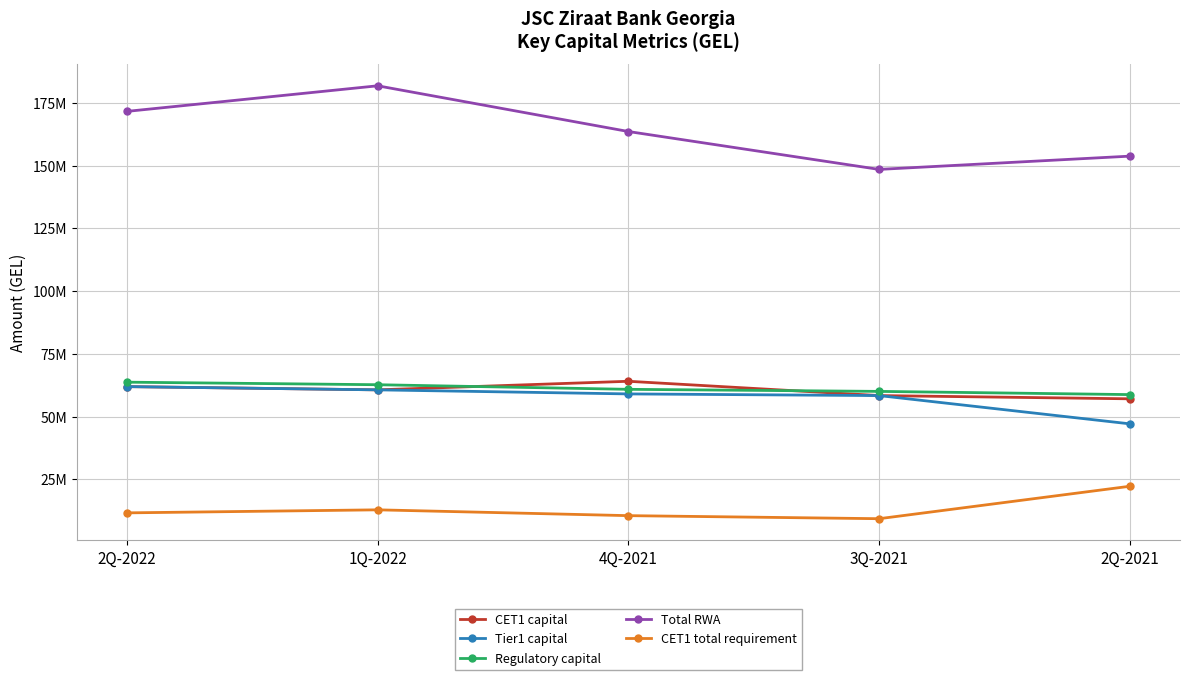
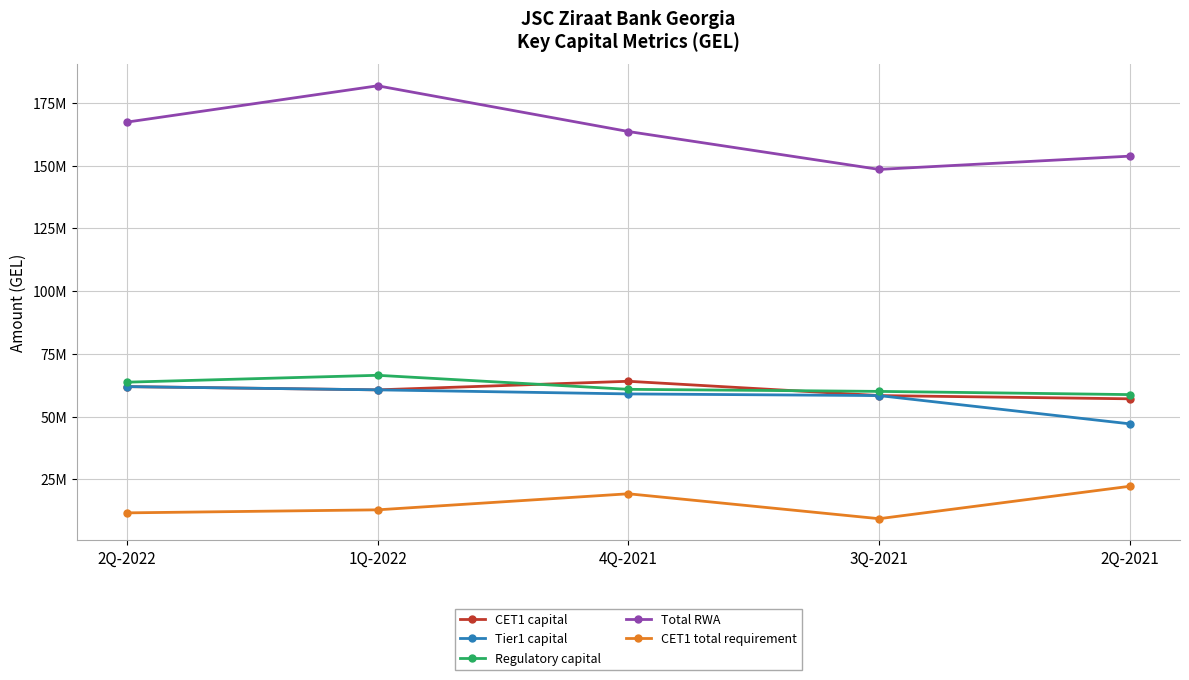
  {
    "CET1 capital": {
      "4Q-2021": 64000000,
      "2Q-2021": 57000000
    },
    "Tier1 capital": {
      "4Q-2021": 59000000,
      "2Q-2021": 47000000
    },
    "Regulatory capital": {
      "2Q-2022": 64000000,
-     "1Q-2022": 63000000,
+     "1Q-2022": 66000000,
      "4Q-2021": 61000000,
      "3Q-2021": 60000000,
      "2Q-2021": 59000000
    },
    "Total RWA": {
-     "2Q-2022": 172000000,
+     "2Q-2022": 167000000,
      "1Q-2022": 182000000,
      "4Q-2021": 164000000,
      "3Q-2021": 148000000,
      "2Q-2021": 154000000
    },
    "CET1 total requirement": {
      "2Q-2022": 12000000,
      "1Q-2022": 13000000,
-     "4Q-2021": 11000000,
+     "4Q-2021": 19000000,
      "3Q-2021": 9000000,
      "2Q-2021": 22000000
    }
  }
